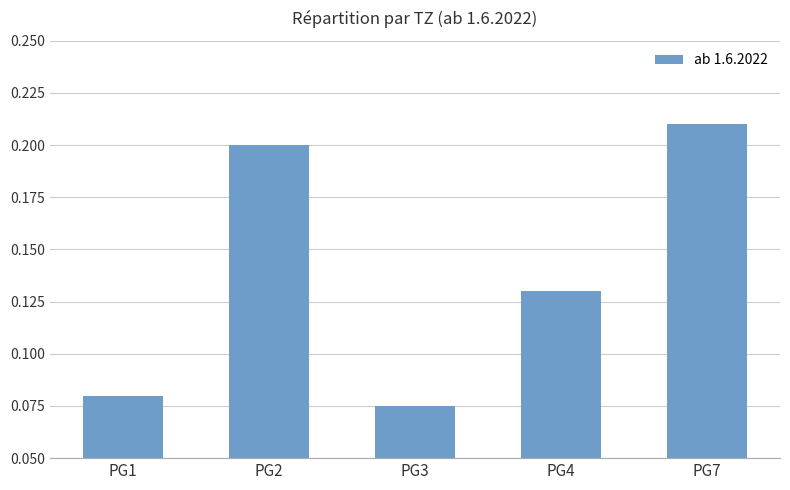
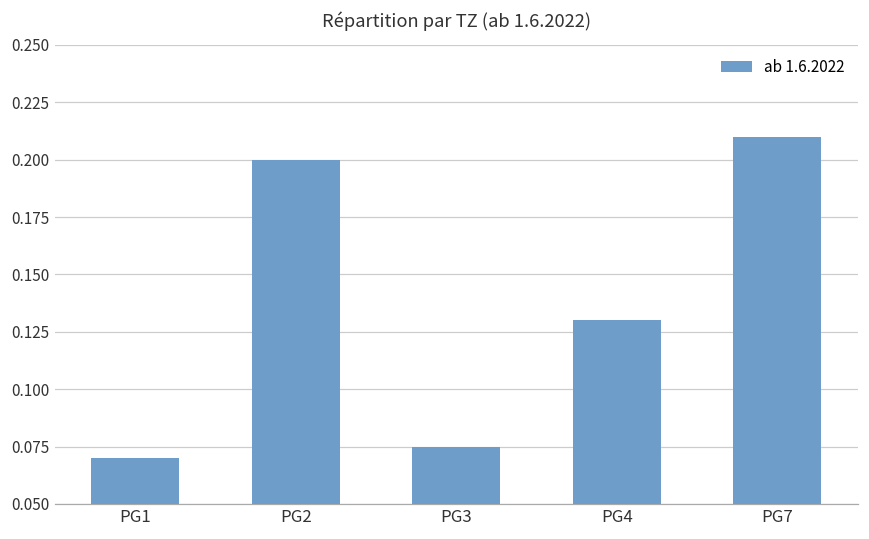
  {
-   "PG1": 0.08,
+   "PG1": 0.07,
    "PG2": 0.20,
    "PG3": 0.075,
    "PG4": 0.13,
    "PG7": 0.21
  }
